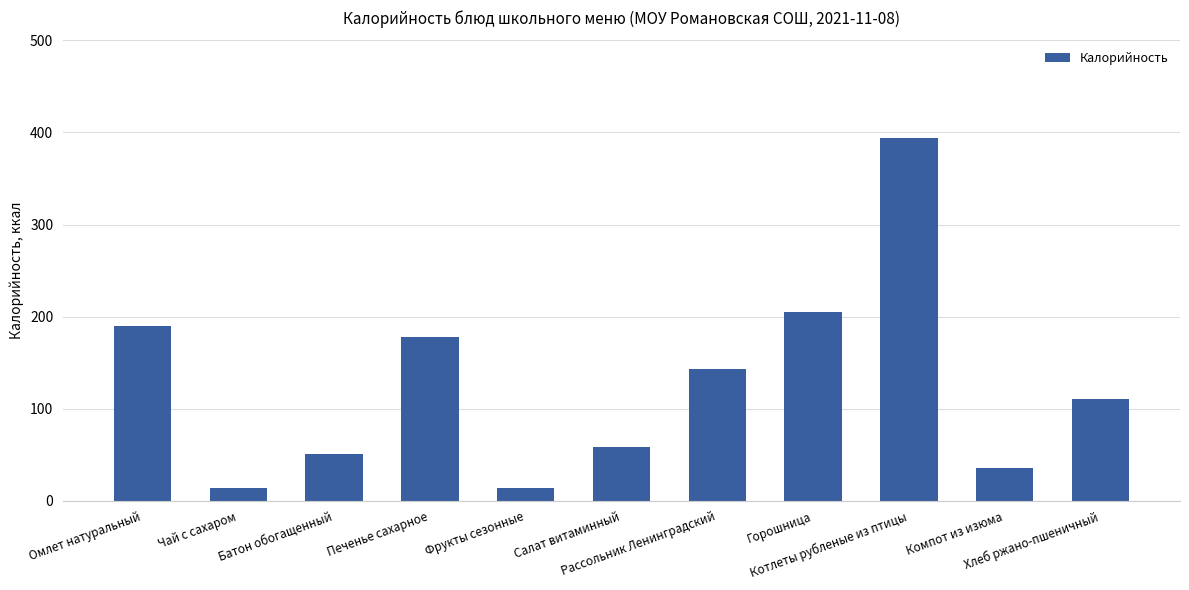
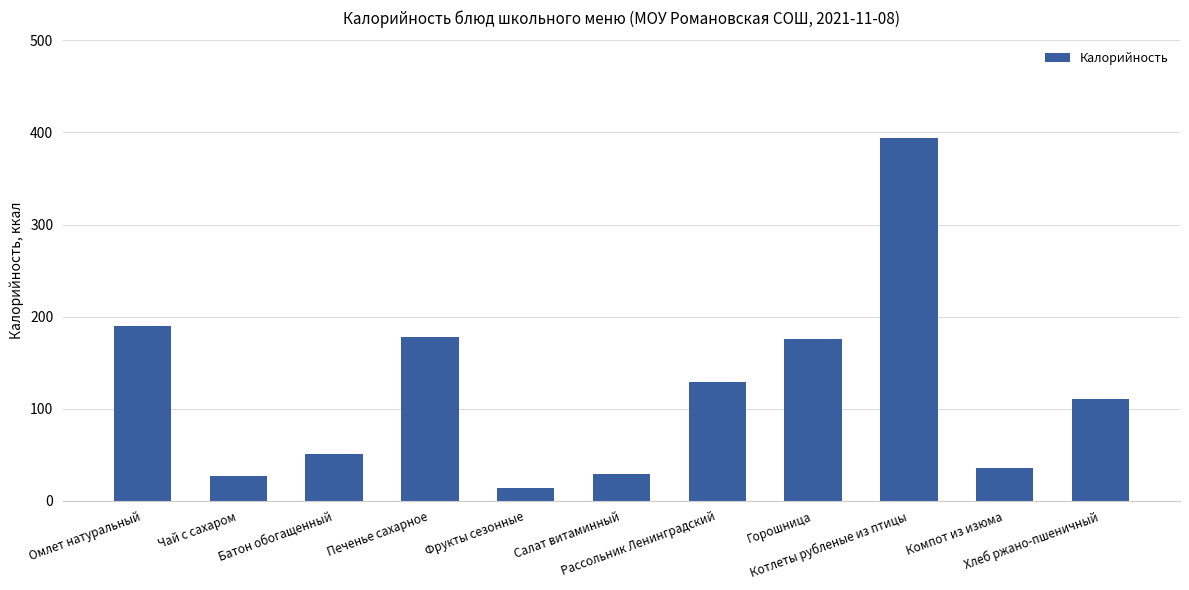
  {
    "Омлет натуральный": 190,
-   "Чай с сахаром": 10,
+   "Чай с сахаром": 30,
    "Батон обогащенный": 50,
    "Печенье сахарное": 180,
    "Фрукты сезонные": 10,
-   "Салат витаминный": 60,
-   "Рассольник Ленинградский": 140,
-   "Горошница": 200,
+   "Салат витаминный": 30,
+   "Рассольник Ленинградский": 130,
+   "Горошница": 180,
    "Котлеты рубленые из птицы": 390,
    "Компот из изюма": 40,
    "Хлеб ржано-пшеничный": 110
  }
